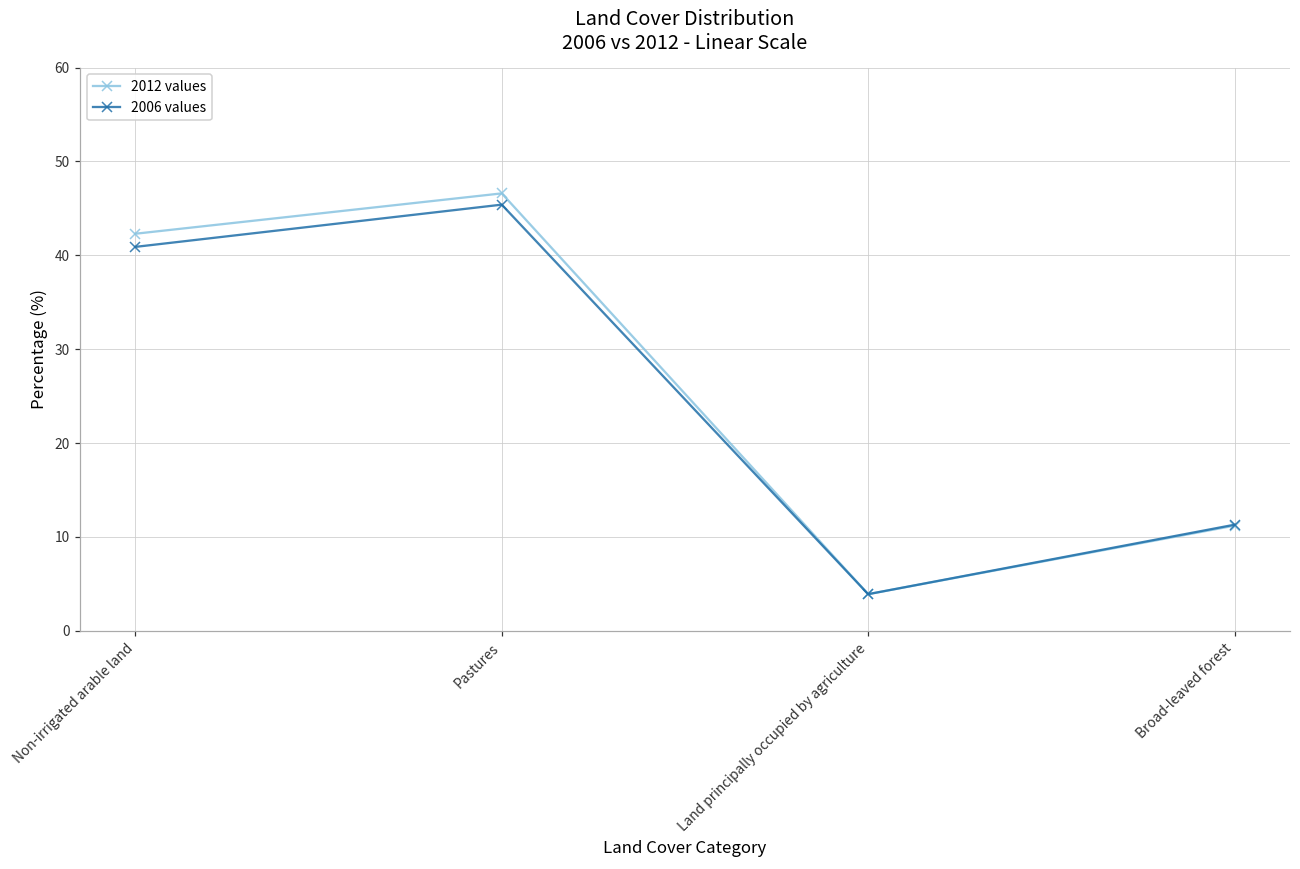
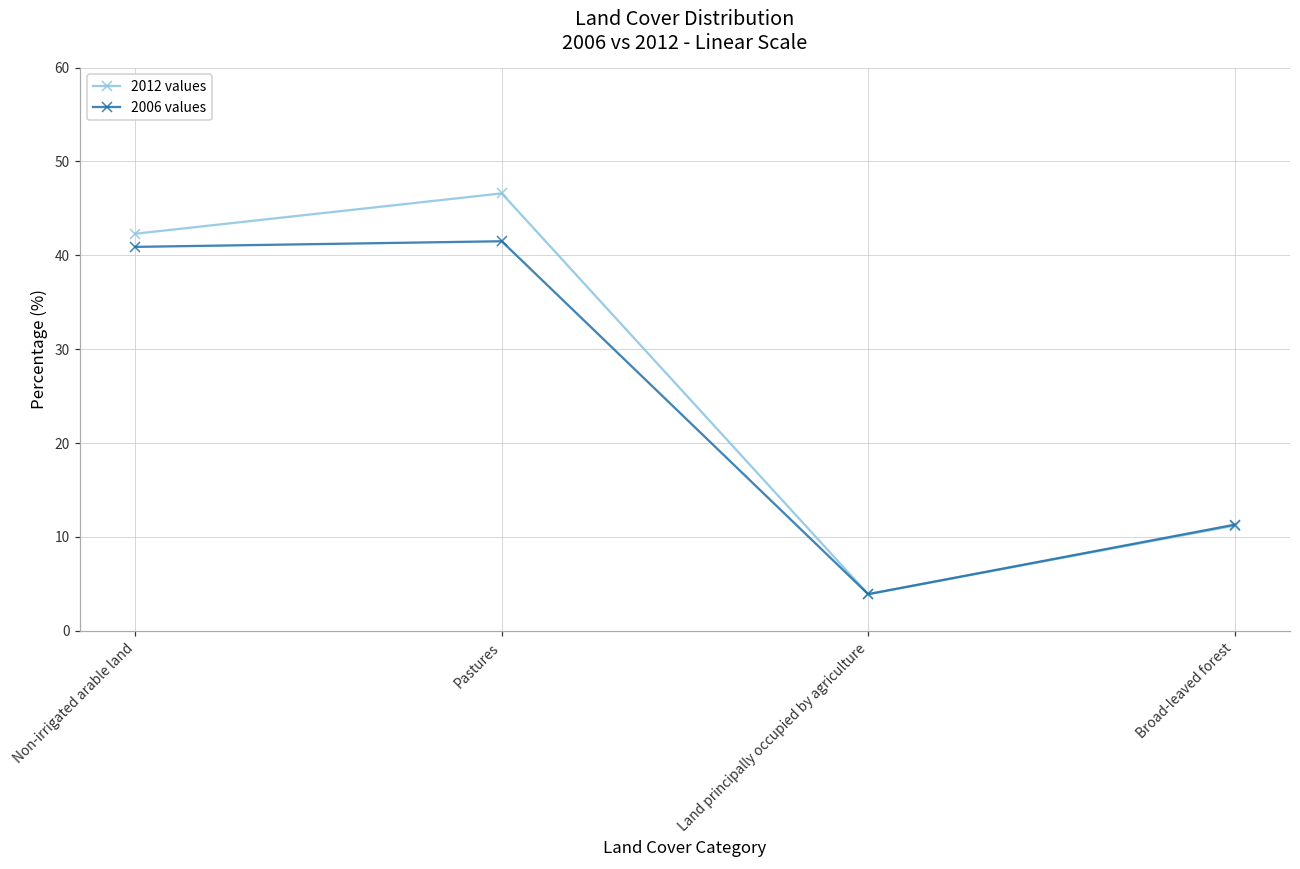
  {
    "2012 values": {
      "Non-irrigated arable land": 42,
      "Pastures": 47
    },
    "2006 values": {
      "Non-irrigated arable land": 41,
-     "Pastures": 45
+     "Pastures": 42
    }
  }
